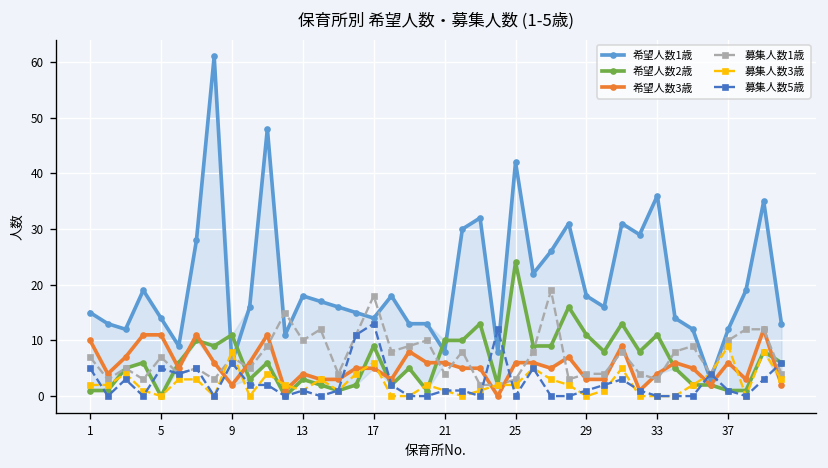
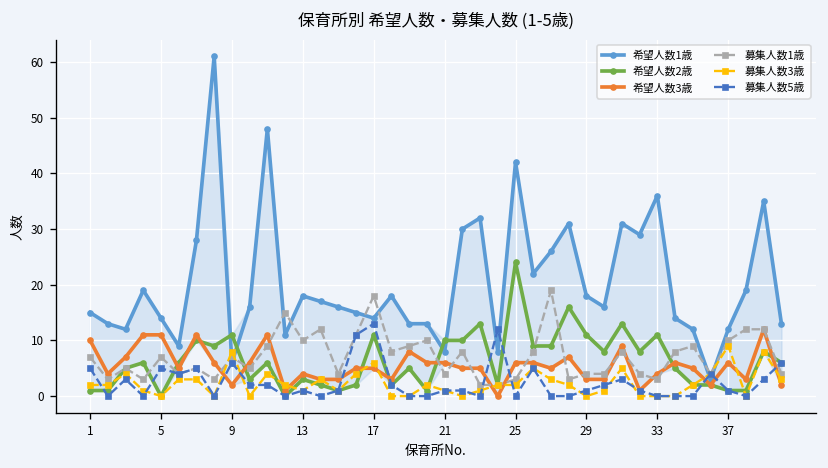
  {
    "希望人数2歳": {
      "1": 1,
      "13": 3,
-     "17": 9,
+     "17": 11,
      "25": 24,
      "29": 11,
      "33": 11
    },
    "希望人数3歳": {
      "1": 10,
      "5": 11,
      "9": 2,
      "13": 4,
      "17": 5,
      "21": 6,
      "25": 6,
      "29": 3,
      "33": 4,
      "37": 6
    },
    "募集人数1歳": {
      "1": 7,
      "5": 7,
      "9": 7,
      "13": 10,
      "17": 18,
      "21": 4,
      "25": 3,
      "29": 4,
      "33": 3,
      "37": 10
    },
    "募集人数3歳": {
      "1": 2,
      "9": 8,
      "17": 6,
      "25": 2,
      "29": 0,
      "37": 9
    }
  }
